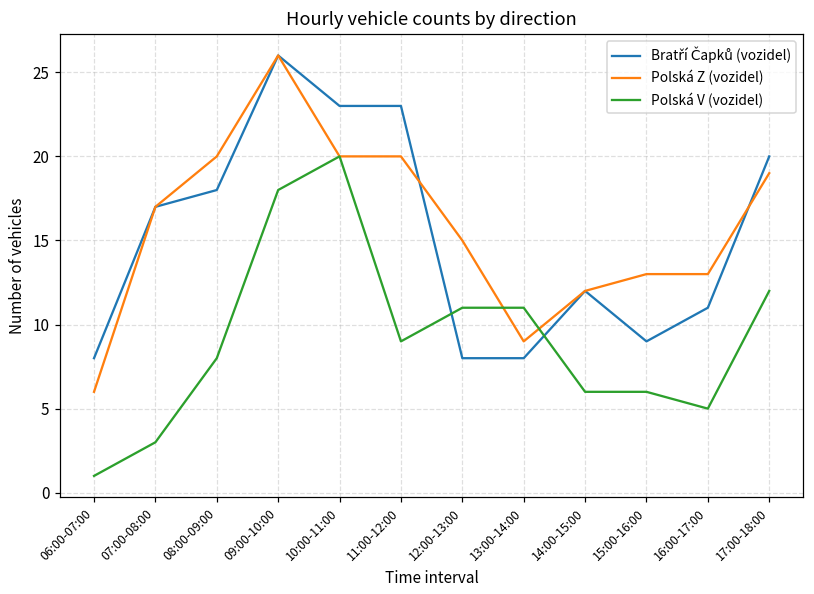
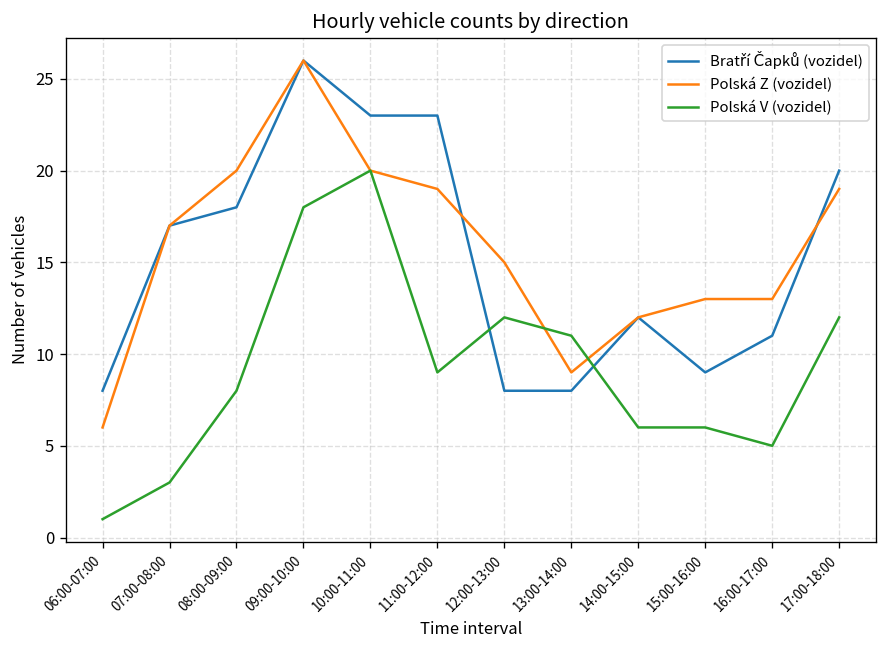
  {
    "Bratří Čapků (vozidel)": {
      "06:00-07:00": 8,
      "08:00-09:00": 18,
      "10:00-11:00": 23,
      "11:00-12:00": 23,
      "12:00-13:00": 8,
      "13:00-14:00": 8,
      "15:00-16:00": 9,
      "16:00-17:00": 11,
      "17:00-18:00": 20
    },
    "Polská Z (vozidel)": {
      "06:00-07:00": 6,
      "08:00-09:00": 20,
-     "11:00-12:00": 20,
+     "11:00-12:00": 19,
      "12:00-13:00": 15,
      "13:00-14:00": 9,
      "15:00-16:00": 13,
      "16:00-17:00": 13,
      "17:00-18:00": 19
    },
    "Polská V (vozidel)": {
      "06:00-07:00": 1,
      "07:00-08:00": 3,
      "08:00-09:00": 8,
      "09:00-10:00": 18,
      "11:00-12:00": 9,
-     "12:00-13:00": 11,
+     "12:00-13:00": 12,
      "13:00-14:00": 11,
      "14:00-15:00": 6,
      "15:00-16:00": 6,
      "16:00-17:00": 5,
      "17:00-18:00": 12
    }
  }
